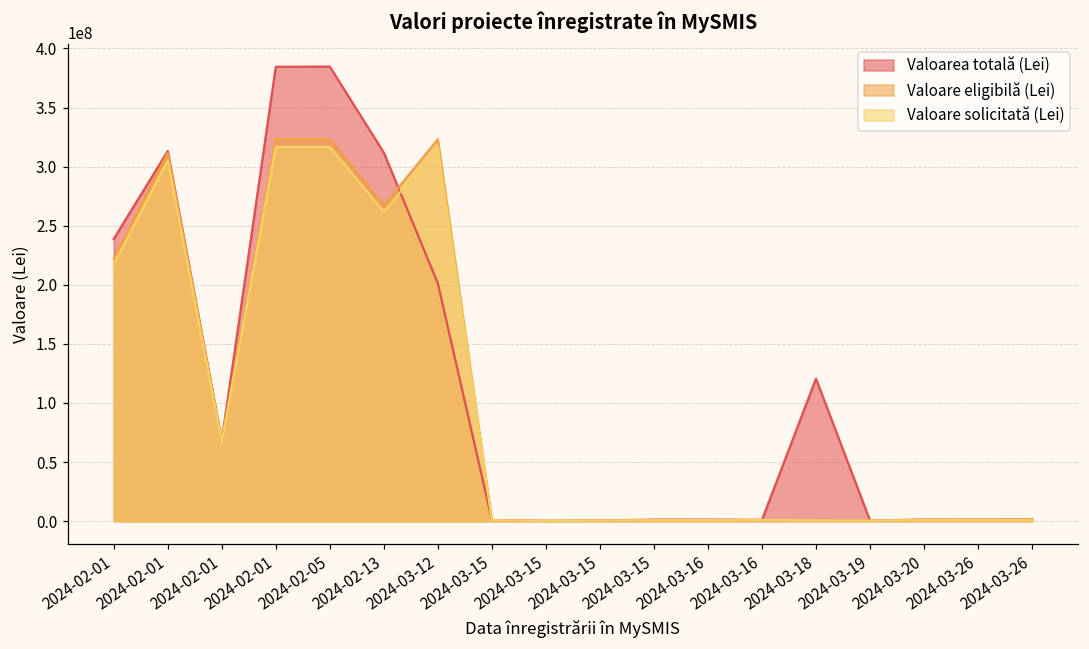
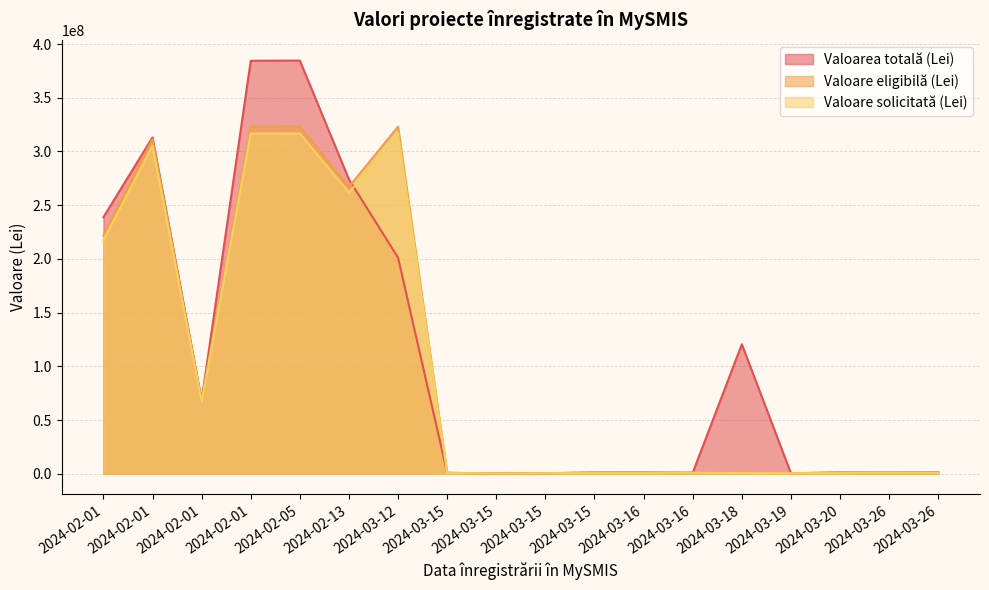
  {
    "Valoarea totală (Lei)": {
      "2024-02-05": 385000000,
-     "2024-02-13": 312000000,
+     "2024-02-13": 274000000,
      "2024-03-12": 201000000,
      "2024-03-18": 121000000
    }
  }
